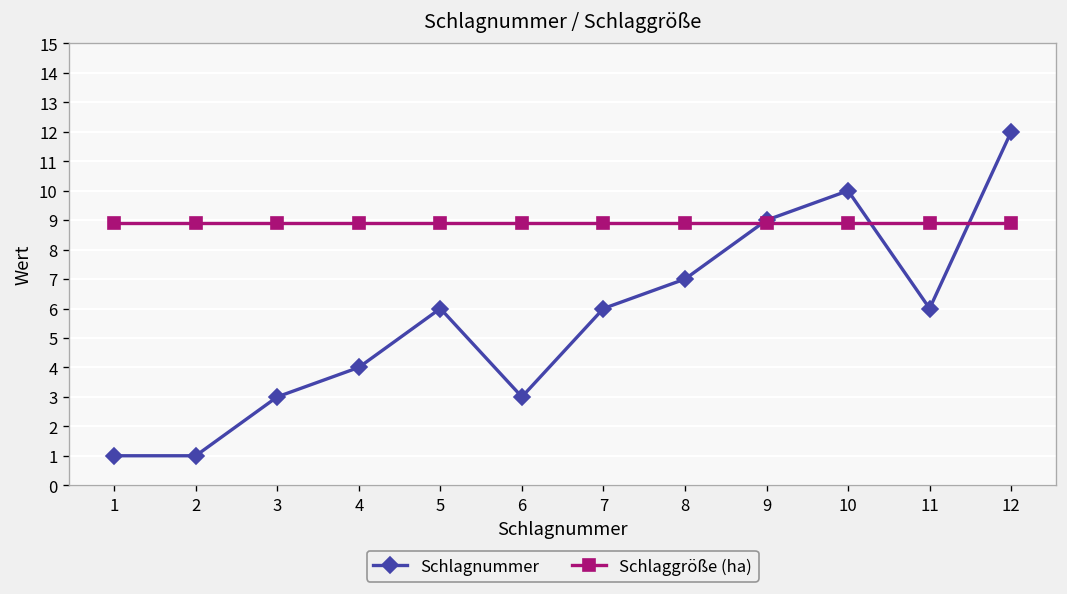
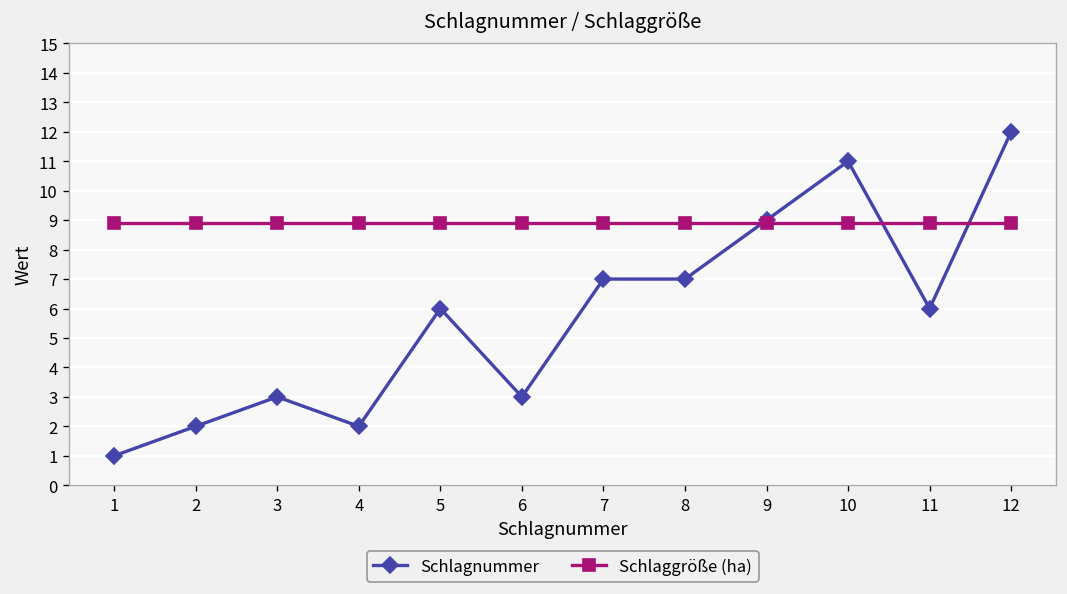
  {
    "Schlagnummer": {
      "1": 1,
-     "2": 1,
+     "2": 2,
      "3": 3,
-     "4": 4,
+     "4": 2,
      "5": 6,
      "6": 3,
-     "7": 6,
+     "7": 7,
      "8": 7,
-     "10": 10,
+     "10": 11,
      "11": 6,
      "12": 12
    },
    "Schlaggröße (ha)": {
      "1": 9,
      "2": 9,
      "3": 9,
      "4": 9,
      "5": 9,
      "6": 9,
      "7": 9,
      "8": 9,
      "10": 9,
      "11": 9,
      "12": 9
    }
  }
